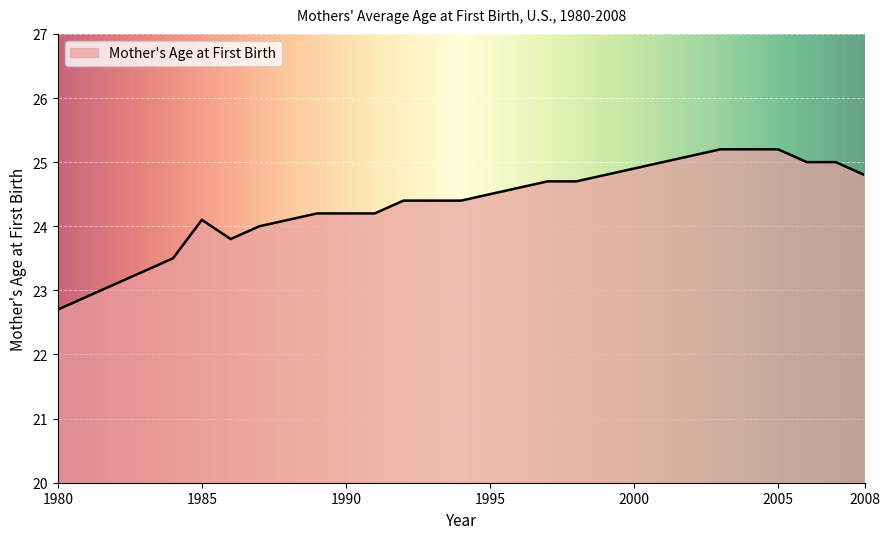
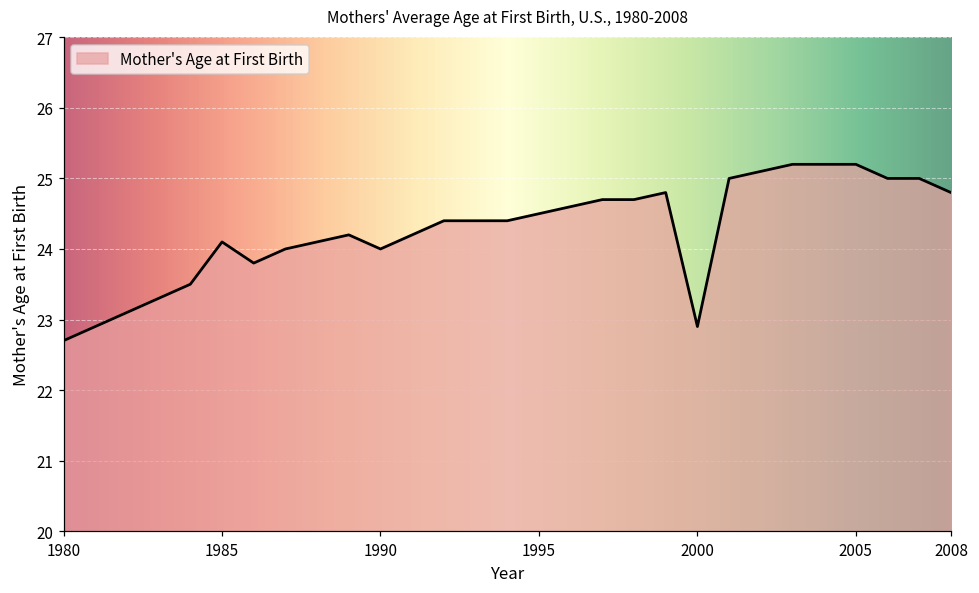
  {
    "1980": 22.7,
    "1985": 24.1,
-   "1990": 24.2,
+   "1990": 24.0,
    "1995": 24.5,
-   "2000": 24.9,
+   "2000": 22.9,
    "2005": 25.2,
    "2008": 24.8
  }
